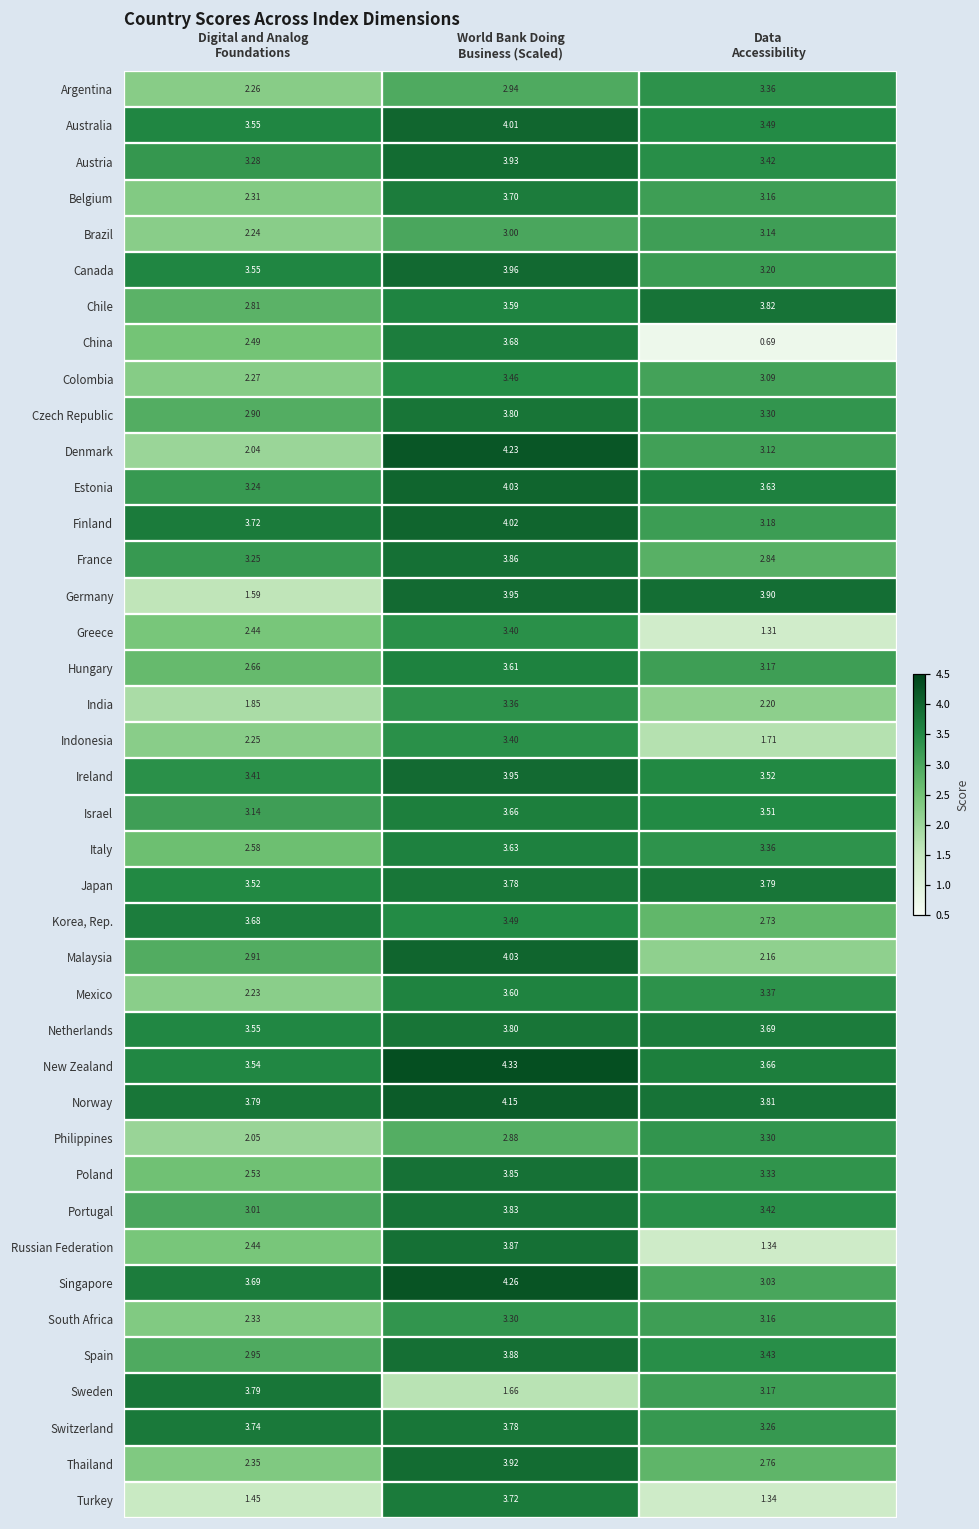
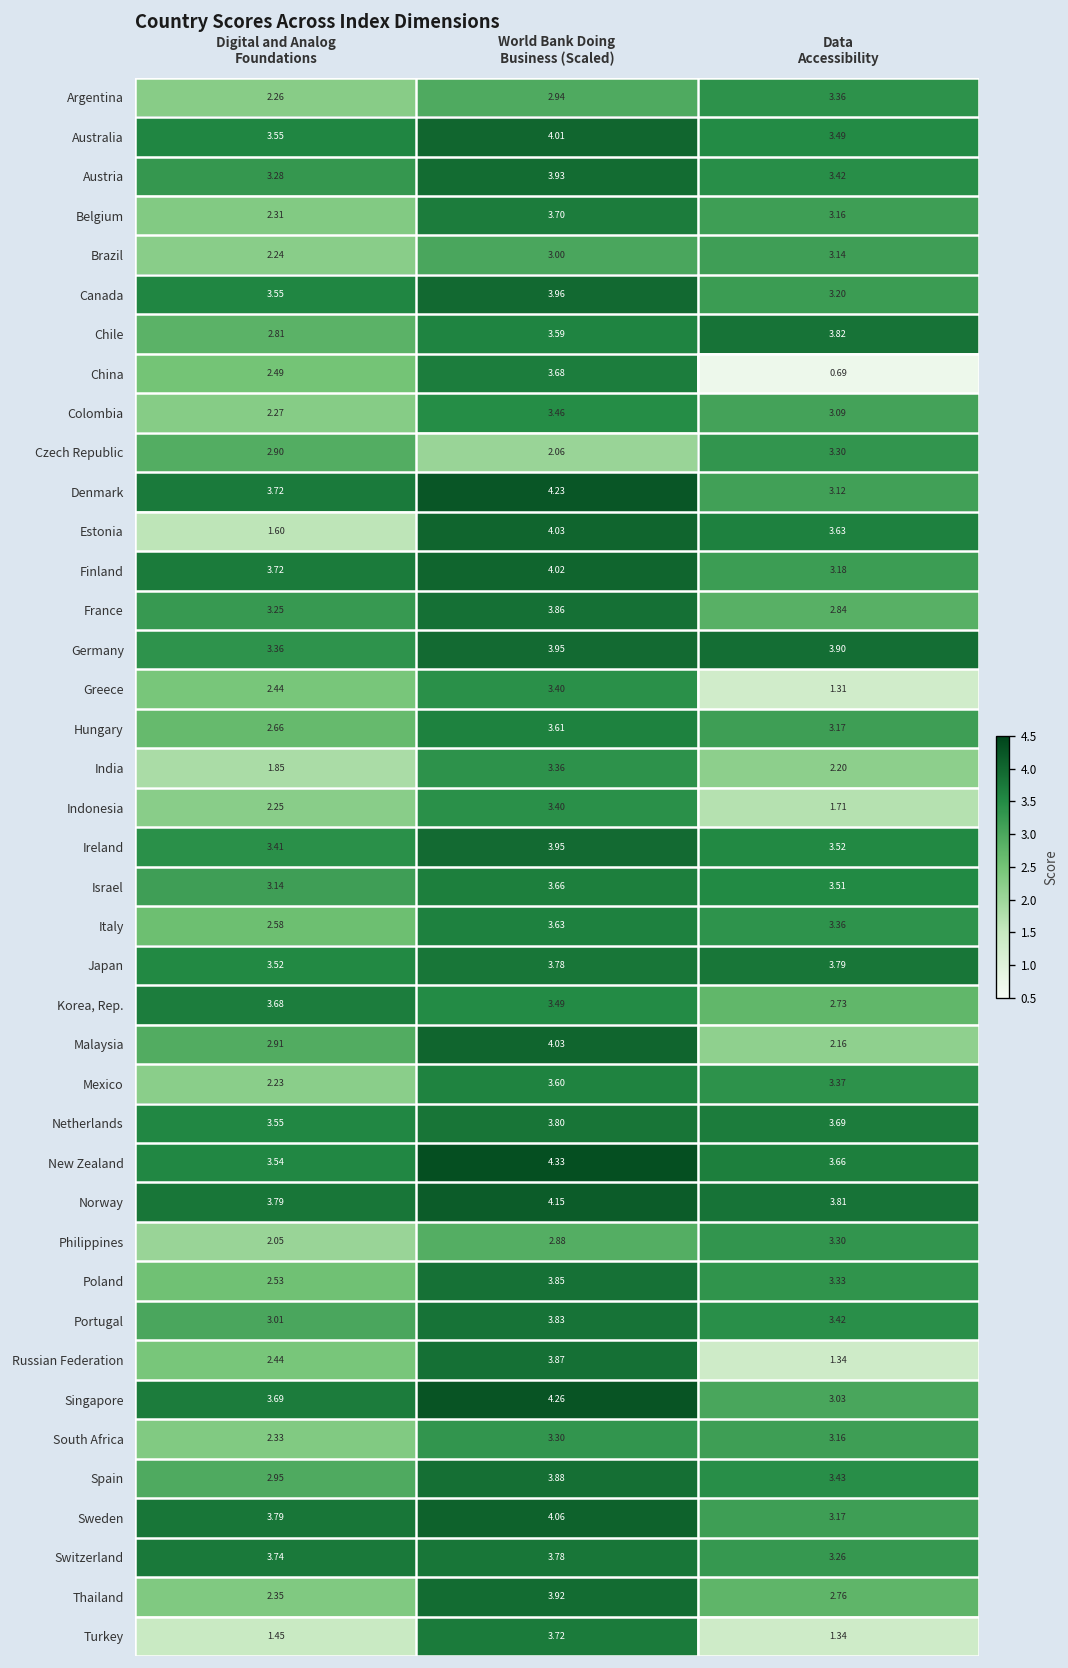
  {
    "Argentina": {
      "Digital and Analog Foundations": 2.26,
      "World Bank Doing Business (Scaled)": 2.94,
      "Data Accessibility": 3.36
    },
    "Australia": {
      "Digital and Analog Foundations": 3.55,
      "World Bank Doing Business (Scaled)": 4.01,
      "Data Accessibility": 3.49
    },
    "Austria": {
      "Digital and Analog Foundations": 3.28,
      "World Bank Doing Business (Scaled)": 3.93,
      "Data Accessibility": 3.42
    },
    "Belgium": {
      "Digital and Analog Foundations": 2.31,
      "World Bank Doing Business (Scaled)": 3.70,
      "Data Accessibility": 3.16
    },
    "Brazil": {
      "Digital and Analog Foundations": 2.24,
      "World Bank Doing Business (Scaled)": 3.00,
      "Data Accessibility": 3.14
    },
    "Canada": {
      "Digital and Analog Foundations": 3.55,
      "World Bank Doing Business (Scaled)": 3.96,
      "Data Accessibility": 3.20
    },
    "Chile": {
      "Digital and Analog Foundations": 2.81,
      "World Bank Doing Business (Scaled)": 3.59,
      "Data Accessibility": 3.82
    },
    "China": {
      "Digital and Analog Foundations": 2.49,
      "World Bank Doing Business (Scaled)": 3.68,
      "Data Accessibility": 0.69
    },
    "Colombia": {
      "Digital and Analog Foundations": 2.27,
      "World Bank Doing Business (Scaled)": 3.46,
      "Data Accessibility": 3.09
    },
    "Czech Republic": {
      "Digital and Analog Foundations": 2.90,
-     "World Bank Doing Business (Scaled)": 3.80,
+     "World Bank Doing Business (Scaled)": 2.06,
      "Data Accessibility": 3.30
    },
    "Denmark": {
-     "Digital and Analog Foundations": 2.04,
+     "Digital and Analog Foundations": 3.72,
      "World Bank Doing Business (Scaled)": 4.23,
      "Data Accessibility": 3.12
    },
    "Estonia": {
-     "Digital and Analog Foundations": 3.24,
+     "Digital and Analog Foundations": 1.60,
      "World Bank Doing Business (Scaled)": 4.03,
      "Data Accessibility": 3.63
    },
    "Finland": {
      "Digital and Analog Foundations": 3.72,
      "World Bank Doing Business (Scaled)": 4.02,
      "Data Accessibility": 3.18
    },
    "France": {
      "Digital and Analog Foundations": 3.25,
      "World Bank Doing Business (Scaled)": 3.86,
      "Data Accessibility": 2.84
    },
    "Germany": {
-     "Digital and Analog Foundations": 1.59,
+     "Digital and Analog Foundations": 3.36,
      "World Bank Doing Business (Scaled)": 3.95,
      "Data Accessibility": 3.90
    },
    "Greece": {
      "Digital and Analog Foundations": 2.44,
      "World Bank Doing Business (Scaled)": 3.40,
      "Data Accessibility": 1.31
    },
    "Hungary": {
      "Digital and Analog Foundations": 2.66,
      "World Bank Doing Business (Scaled)": 3.61,
      "Data Accessibility": 3.17
    },
    "India": {
      "Digital and Analog Foundations": 1.85,
      "World Bank Doing Business (Scaled)": 3.36,
      "Data Accessibility": 2.20
    },
    "Indonesia": {
      "Digital and Analog Foundations": 2.25,
      "World Bank Doing Business (Scaled)": 3.40,
      "Data Accessibility": 1.71
    },
    "Ireland": {
      "Digital and Analog Foundations": 3.41,
      "World Bank Doing Business (Scaled)": 3.95,
      "Data Accessibility": 3.52
    },
    "Israel": {
      "Digital and Analog Foundations": 3.14,
      "World Bank Doing Business (Scaled)": 3.66,
      "Data Accessibility": 3.51
    },
    "Italy": {
      "Digital and Analog Foundations": 2.58,
      "World Bank Doing Business (Scaled)": 3.63,
      "Data Accessibility": 3.36
    },
    "Japan": {
      "Digital and Analog Foundations": 3.52,
      "World Bank Doing Business (Scaled)": 3.78,
      "Data Accessibility": 3.79
    },
    "Korea, Rep.": {
      "Digital and Analog Foundations": 3.68,
      "World Bank Doing Business (Scaled)": 3.49,
      "Data Accessibility": 2.73
    },
    "Malaysia": {
      "Digital and Analog Foundations": 2.91,
      "World Bank Doing Business (Scaled)": 4.03,
      "Data Accessibility": 2.16
    },
    "Mexico": {
      "Digital and Analog Foundations": 2.23,
      "World Bank Doing Business (Scaled)": 3.60,
      "Data Accessibility": 3.37
    },
    "Netherlands": {
      "Digital and Analog Foundations": 3.55,
      "World Bank Doing Business (Scaled)": 3.80,
      "Data Accessibility": 3.69
    },
    "New Zealand": {
      "Digital and Analog Foundations": 3.54,
      "World Bank Doing Business (Scaled)": 4.33,
      "Data Accessibility": 3.66
    },
    "Norway": {
      "Digital and Analog Foundations": 3.79,
      "World Bank Doing Business (Scaled)": 4.15,
      "Data Accessibility": 3.81
    },
    "Philippines": {
      "Digital and Analog Foundations": 2.05,
      "World Bank Doing Business (Scaled)": 2.88,
      "Data Accessibility": 3.30
    },
    "Poland": {
      "Digital and Analog Foundations": 2.53,
      "World Bank Doing Business (Scaled)": 3.85,
      "Data Accessibility": 3.33
    },
    "Portugal": {
      "Digital and Analog Foundations": 3.01,
      "World Bank Doing Business (Scaled)": 3.83,
      "Data Accessibility": 3.42
    },
    "Russian Federation": {
      "Digital and Analog Foundations": 2.44,
      "World Bank Doing Business (Scaled)": 3.87,
      "Data Accessibility": 1.34
    },
    "Singapore": {
      "Digital and Analog Foundations": 3.69,
      "World Bank Doing Business (Scaled)": 4.26,
      "Data Accessibility": 3.03
    },
    "South Africa": {
      "Digital and Analog Foundations": 2.33,
      "World Bank Doing Business (Scaled)": 3.30,
      "Data Accessibility": 3.16
    },
    "Spain": {
      "Digital and Analog Foundations": 2.95,
      "World Bank Doing Business (Scaled)": 3.88,
      "Data Accessibility": 3.43
    },
    "Sweden": {
      "Digital and Analog Foundations": 3.79,
-     "World Bank Doing Business (Scaled)": 1.66,
+     "World Bank Doing Business (Scaled)": 4.06,
      "Data Accessibility": 3.17
    },
    "Switzerland": {
      "Digital and Analog Foundations": 3.74,
      "World Bank Doing Business (Scaled)": 3.78,
      "Data Accessibility": 3.26
    },
    "Thailand": {
      "Digital and Analog Foundations": 2.35,
      "World Bank Doing Business (Scaled)": 3.92,
      "Data Accessibility": 2.76
    },
    "Turkey": {
      "Digital and Analog Foundations": 1.45,
      "World Bank Doing Business (Scaled)": 3.72,
      "Data Accessibility": 1.34
    }
  }
